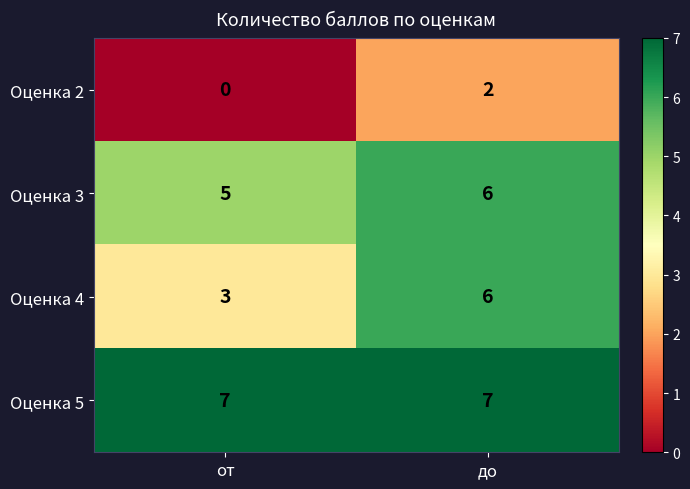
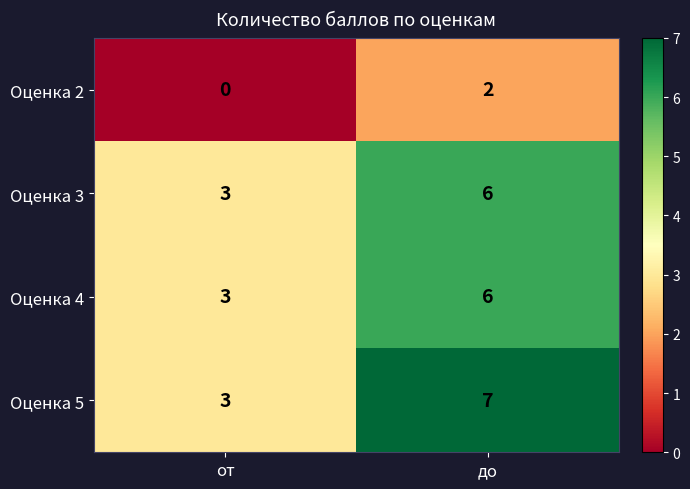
  {
    "Оценка 2": {
      "от": 0,
      "до": 2
    },
    "Оценка 3": {
-     "от": 5,
+     "от": 3,
      "до": 6
    },
    "Оценка 4": {
      "от": 3,
      "до": 6
    },
    "Оценка 5": {
-     "от": 7,
+     "от": 3,
      "до": 7
    }
  }
